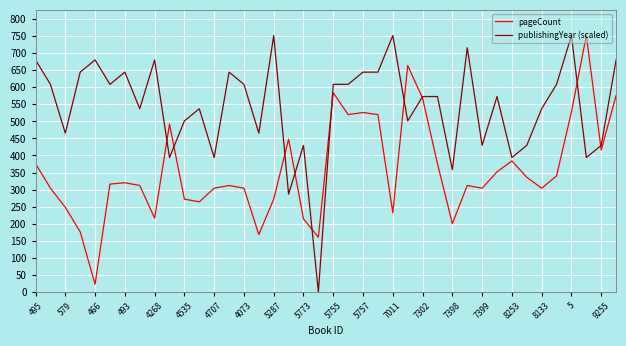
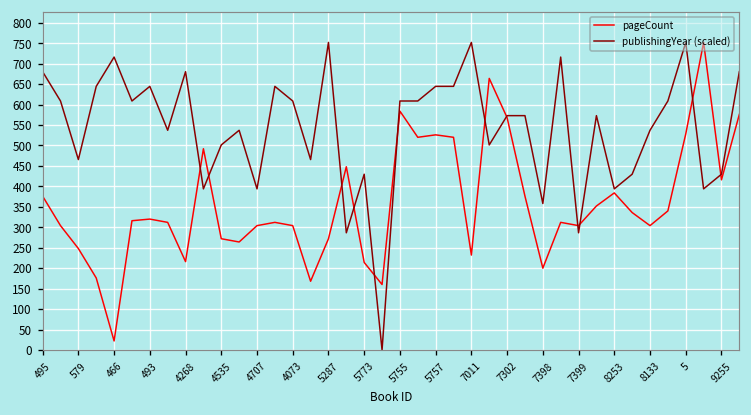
  {
    "pageCount": {
      "495": 380,
      "579": 250,
      "466": 20,
      "493": 320,
      "4268": 220,
      "4535": 270,
      "4707": 300,
      "4073": 300,
      "5287": 270,
      "5773": 210,
      "5755": 580,
      "5757": 530,
      "7011": 230,
      "7398": 200,
      "7399": 300,
      "8253": 380,
      "8133": 300,
      "9255": 420
    },
    "publishingYear (scaled)": {
      "495": 680,
      "579": 470,
-     "466": 680,
+     "466": 720,
      "493": 640,
      "4268": 680,
      "4535": 500,
      "4707": 390,
      "4073": 610,
      "5287": 750,
      "5773": 430,
      "5755": 610,
      "5757": 640,
      "7011": 750,
      "7398": 360,
-     "7399": 430,
+     "7399": 290,
      "8253": 390,
      "8133": 540,
      "9255": 430
    }
  }
